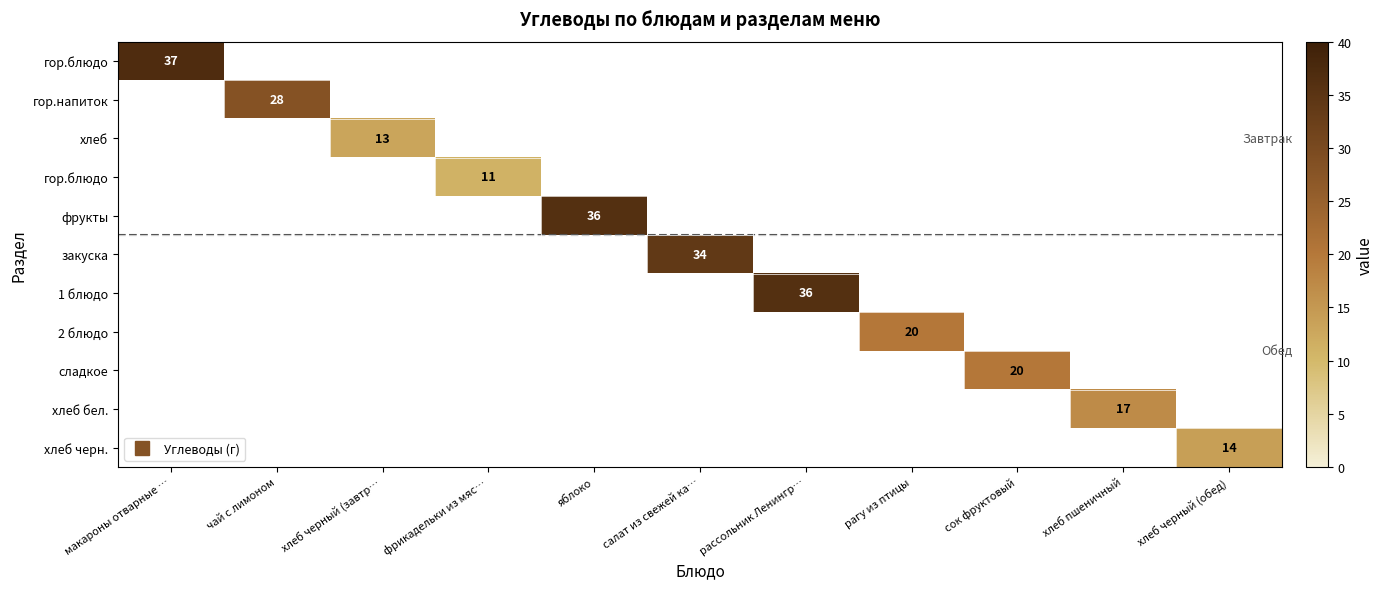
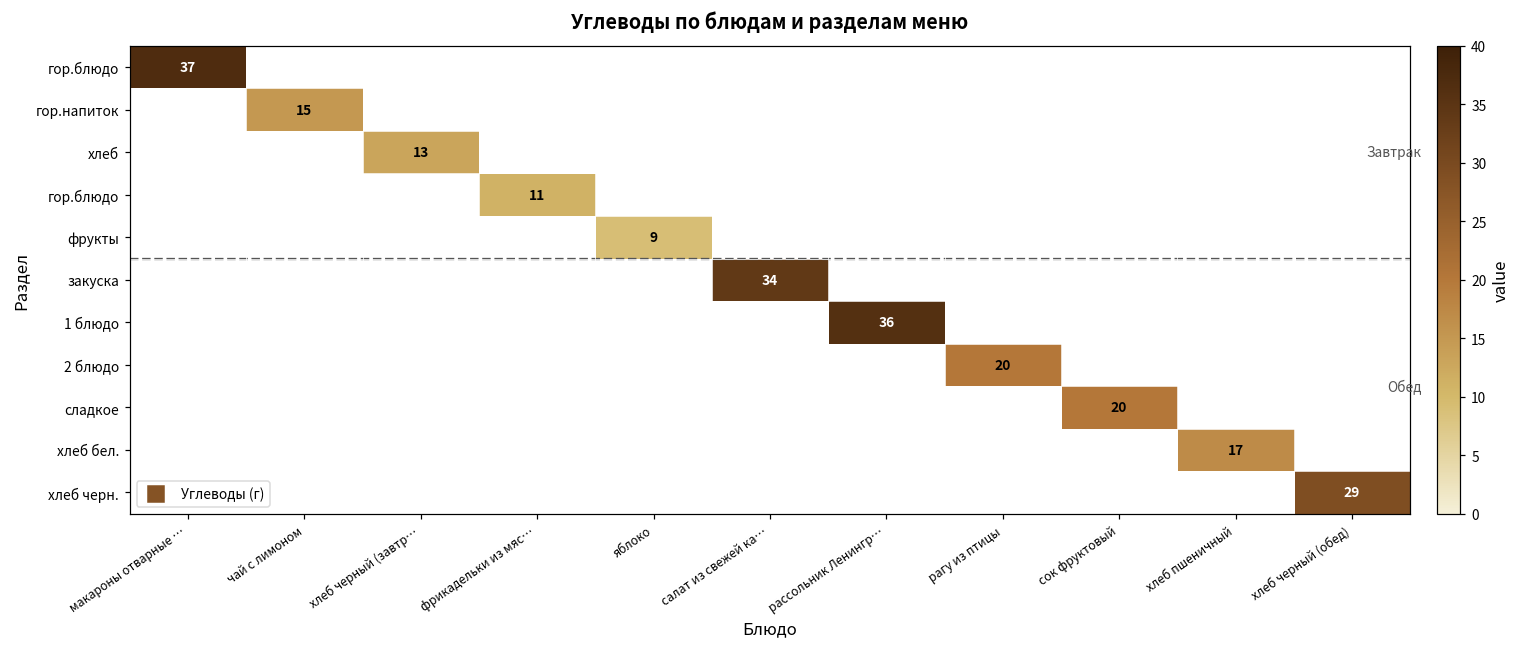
  {
    "гор.блюдо": {
      "макароны отварные …": 37,
      "фрикадельки из мяс…": 11
    },
    "гор.напиток": {
-     "чай с лимоном": 28
+     "чай с лимоном": 15
    },
    "хлеб": {
      "хлеб черный (завтр…": 13
    },
    "фрукты": {
-     "яблоко": 36
+     "яблоко": 9
    },
    "закуска": {
      "салат из свежей ка…": 34
    },
    "1 блюдо": {
      "рассольник Ленингр…": 36
    },
    "2 блюдо": {
      "рагу из птицы": 20
    },
    "сладкое": {
      "сок фруктовый": 20
    },
    "хлеб бел.": {
      "хлеб пшеничный": 17
    },
    "хлеб черн.": {
-     "хлеб черный (обед)": 14
+     "хлеб черный (обед)": 29
    }
  }
